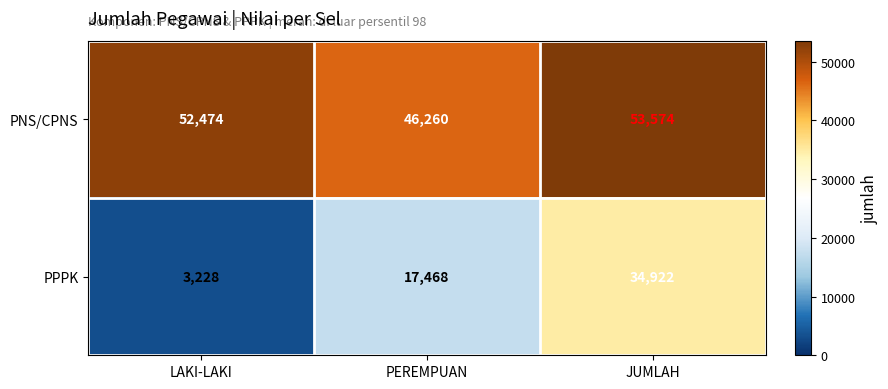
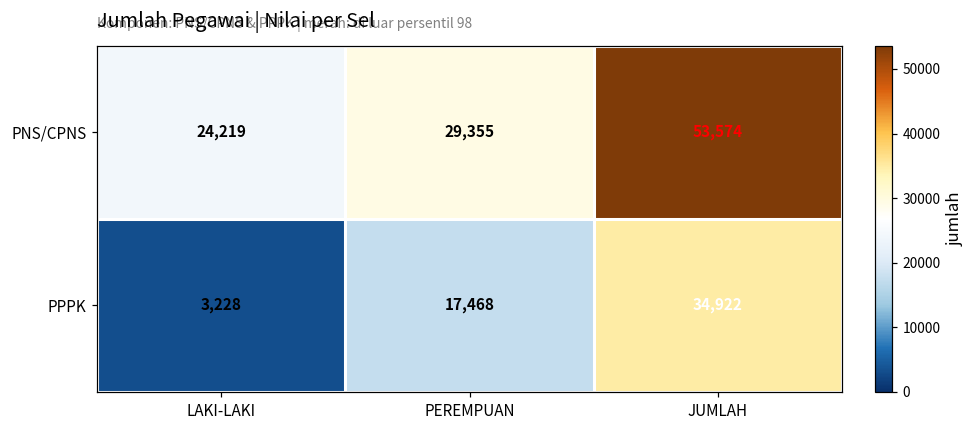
  {
    "PNS/CPNS": {
-     "LAKI-LAKI": "52,474",
-     "PEREMPUAN": "46,260",
+     "LAKI-LAKI": "24,219",
+     "PEREMPUAN": "29,355",
      "JUMLAH": "53,574"
    },
    "PPPK": {
      "LAKI-LAKI": "3,228",
      "PEREMPUAN": "17,468",
      "JUMLAH": "34,922"
    }
  }
